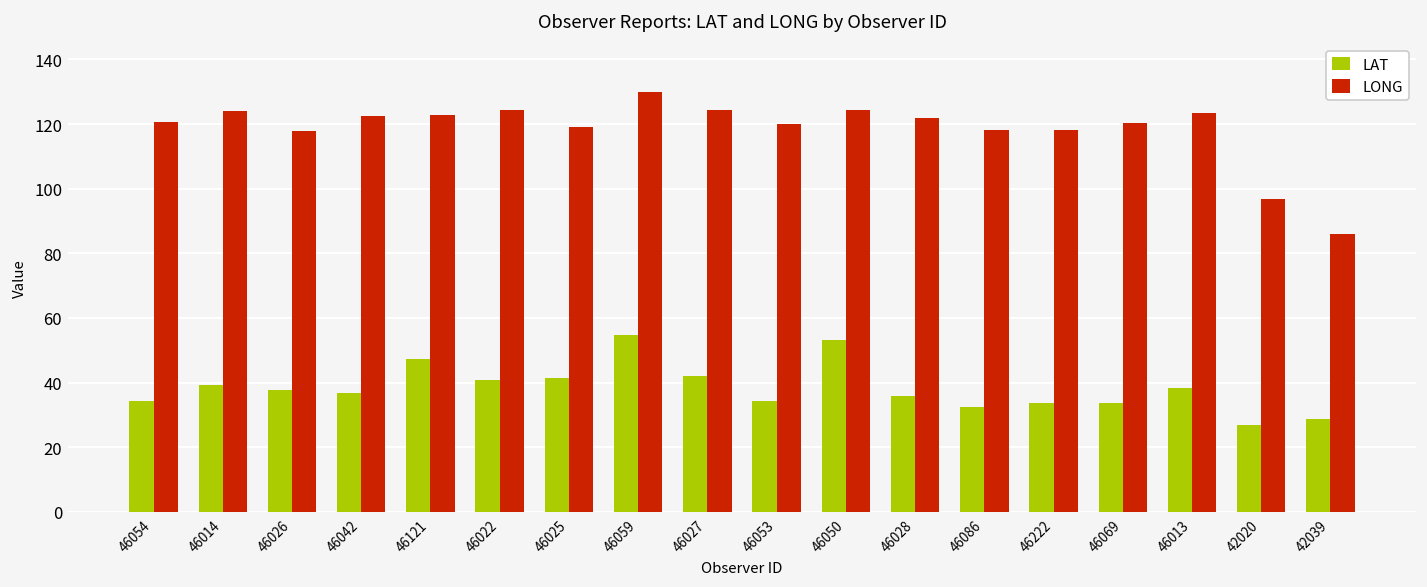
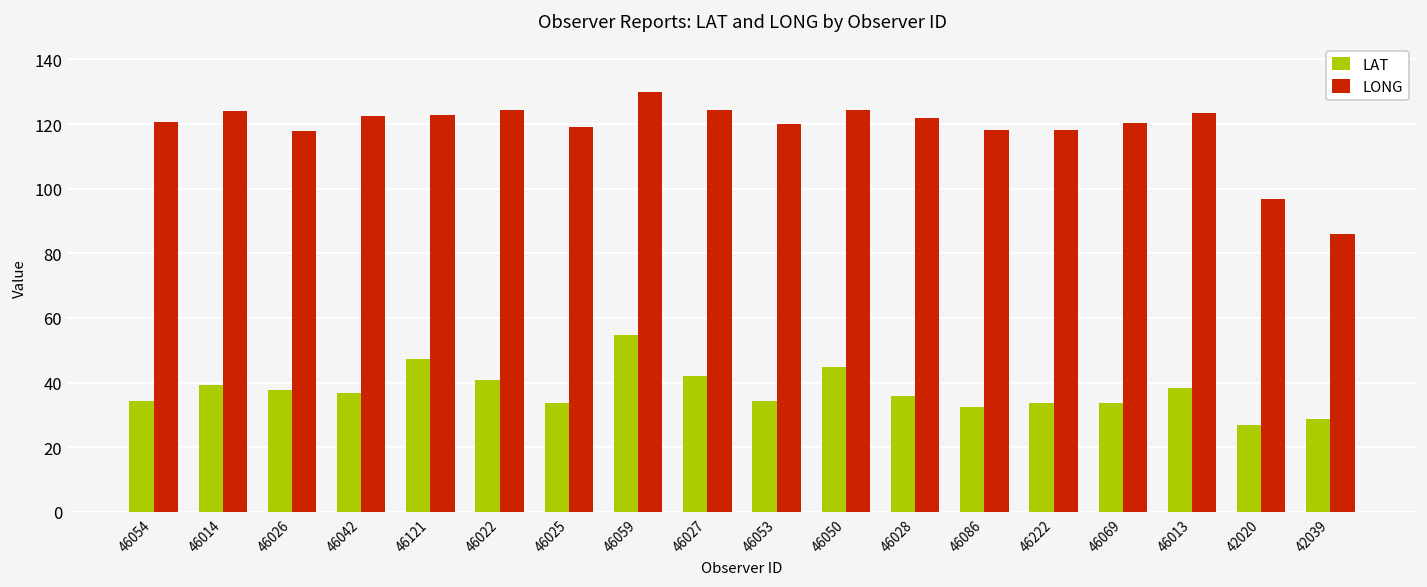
  {
    "LAT": {
      "46054": 34,
      "46014": 39,
      "46026": 38,
      "46042": 37,
      "46121": 47,
      "46022": 41,
-     "46025": 42,
+     "46025": 34,
      "46059": 55,
      "46027": 42,
      "46053": 34,
-     "46050": 53,
+     "46050": 45,
      "46028": 36,
      "46086": 33,
      "46222": 34,
      "46069": 34,
      "46013": 38,
      "42020": 27,
      "42039": 29
    },
    "LONG": {
      "46054": 121,
      "46014": 124,
      "46026": 118,
      "46042": 122,
      "46121": 123,
      "46022": 125,
      "46025": 119,
      "46059": 130,
      "46027": 124,
      "46053": 120,
      "46050": 125,
      "46028": 122,
      "46086": 118,
      "46222": 118,
      "46069": 120,
      "46013": 123,
      "42020": 97,
      "42039": 86
    }
  }
